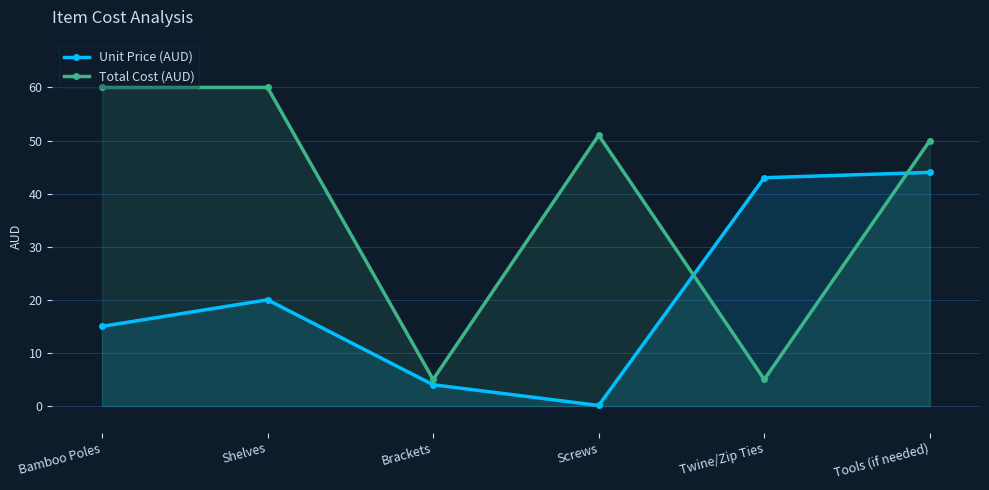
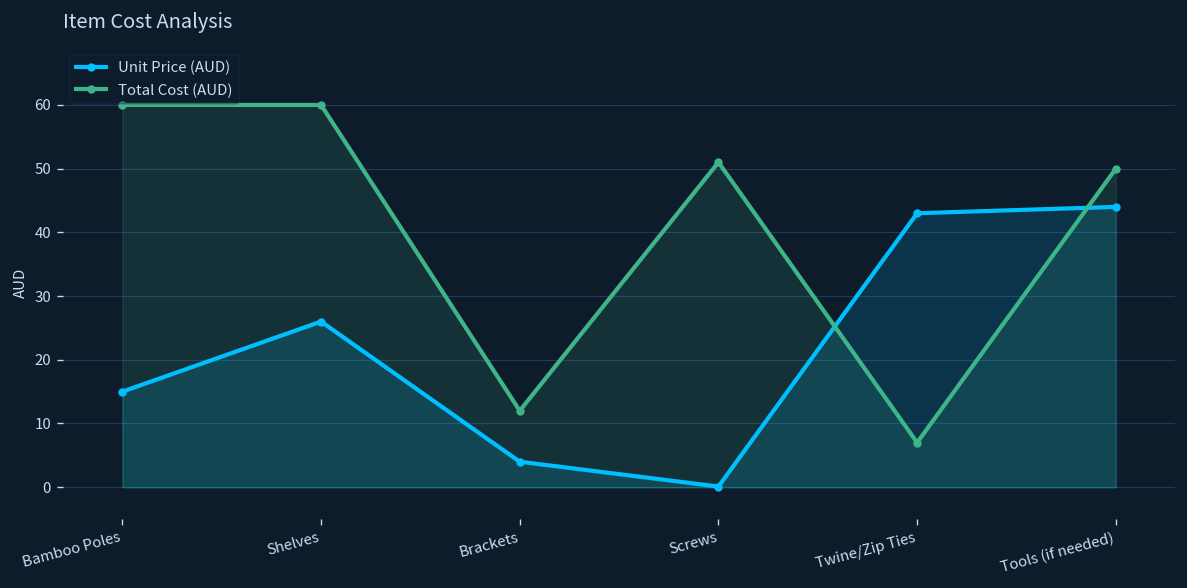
  {
    "Unit Price (AUD)": {
      "Bamboo Poles": 15,
-     "Shelves": 20,
+     "Shelves": 26,
      "Brackets": 4,
      "Screws": 0,
      "Twine/Zip Ties": 43,
      "Tools (if needed)": 44
    },
    "Total Cost (AUD)": {
      "Shelves": 60,
-     "Brackets": 5,
+     "Brackets": 12,
      "Screws": 51,
-     "Twine/Zip Ties": 5,
+     "Twine/Zip Ties": 7,
      "Tools (if needed)": 50
    }
  }
